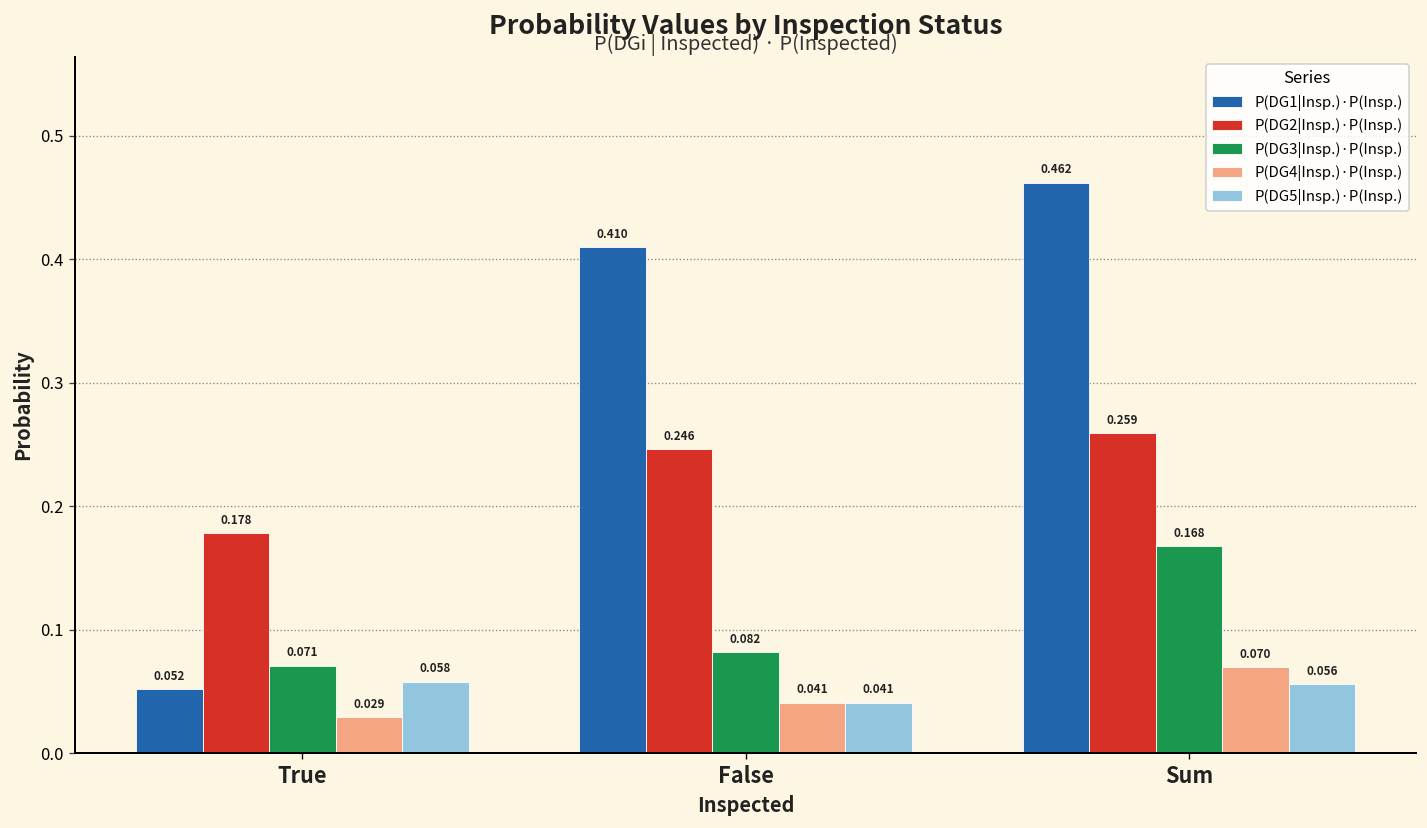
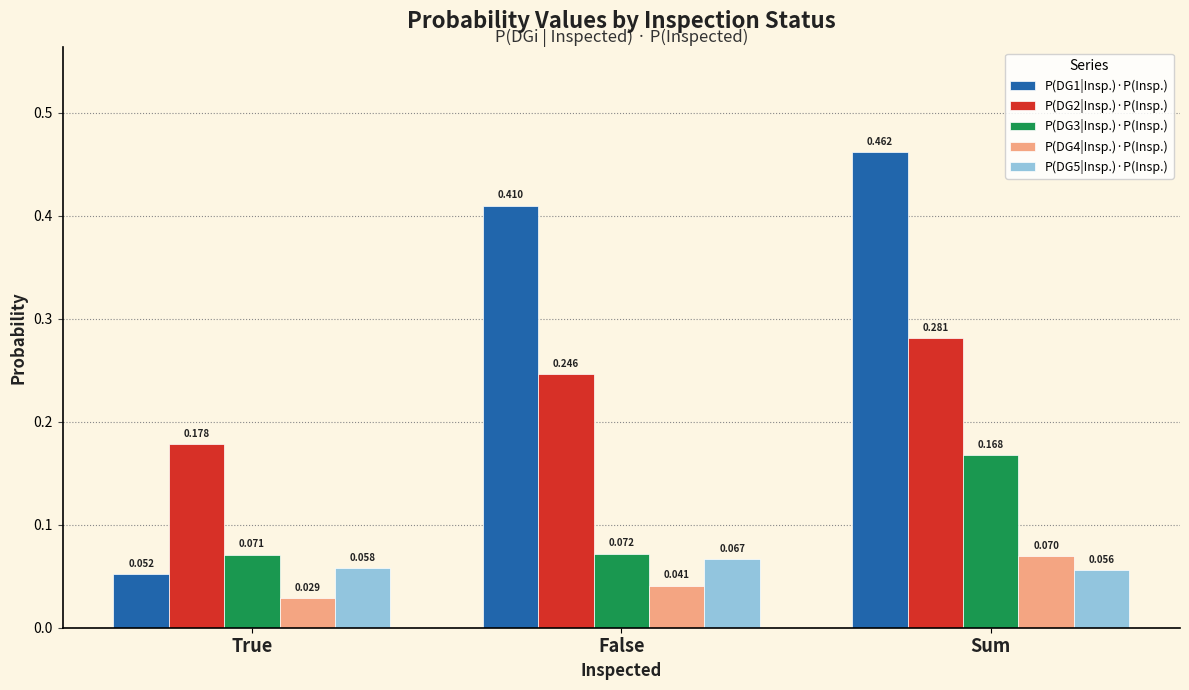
  {
    "P(DG1|Insp.)·P(Insp.)": {
      "True": 0.052,
      "False": 0.410,
      "Sum": 0.462
    },
    "P(DG2|Insp.)·P(Insp.)": {
      "True": 0.178,
      "False": 0.246,
-     "Sum": 0.259
+     "Sum": 0.281
    },
    "P(DG3|Insp.)·P(Insp.)": {
      "True": 0.071,
-     "False": 0.082,
+     "False": 0.072,
      "Sum": 0.168
    },
    "P(DG4|Insp.)·P(Insp.)": {
      "True": 0.029,
      "False": 0.041,
      "Sum": 0.070
    },
    "P(DG5|Insp.)·P(Insp.)": {
      "True": 0.058,
-     "False": 0.041,
+     "False": 0.067,
      "Sum": 0.056
    }
  }
